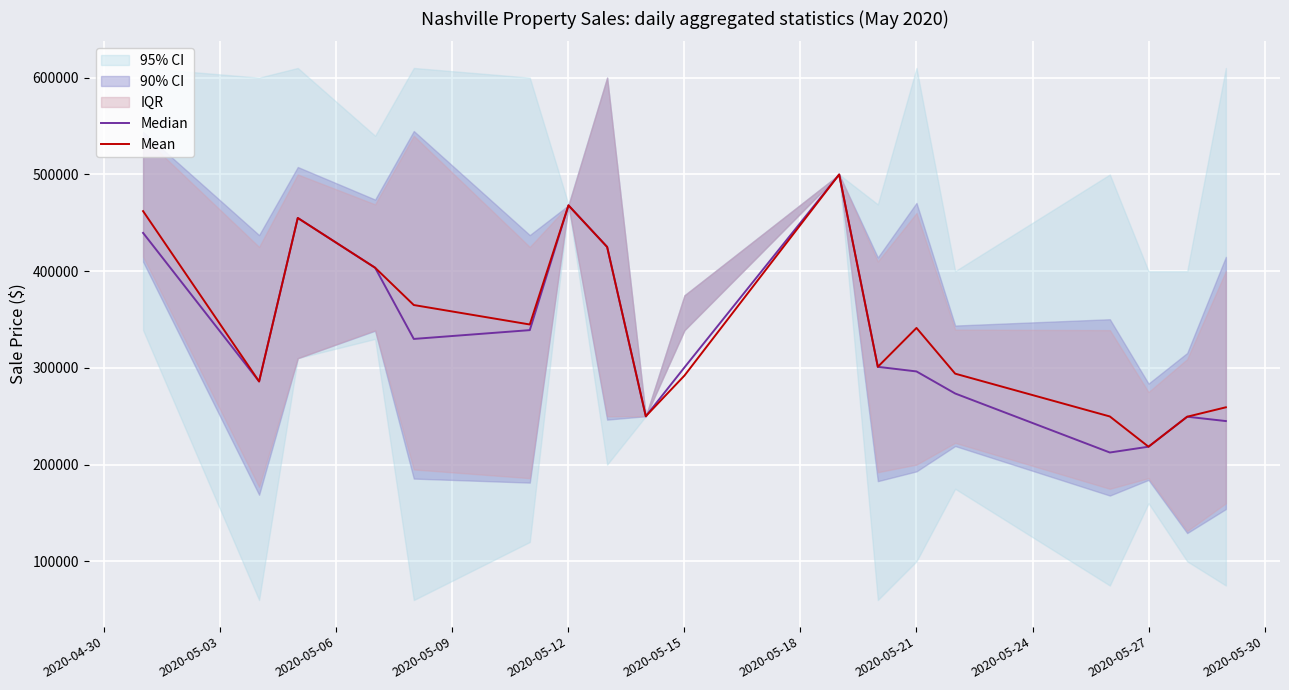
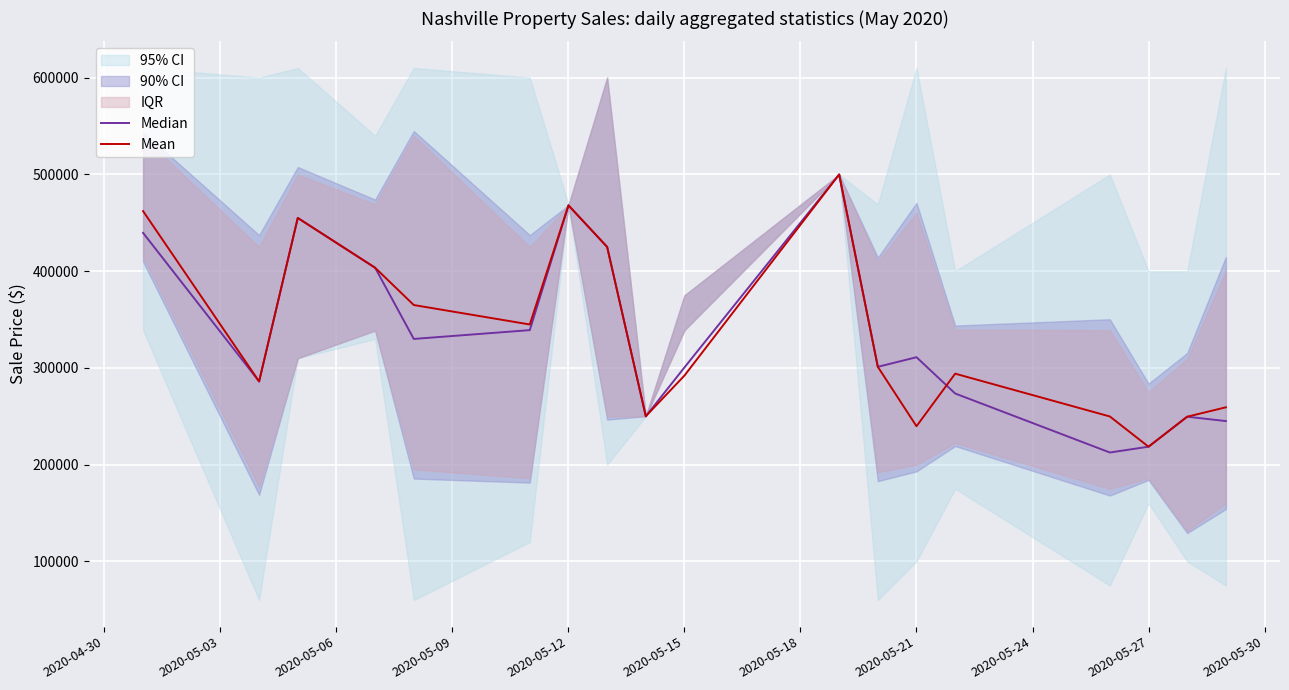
  {
    "Median": {
      "2020-05-15": 300000,
-     "2020-05-21": 300000
+     "2020-05-21": 310000
    },
    "Mean": {
      "2020-05-15": 290000,
-     "2020-05-21": 340000
+     "2020-05-21": 240000
    }
  }
